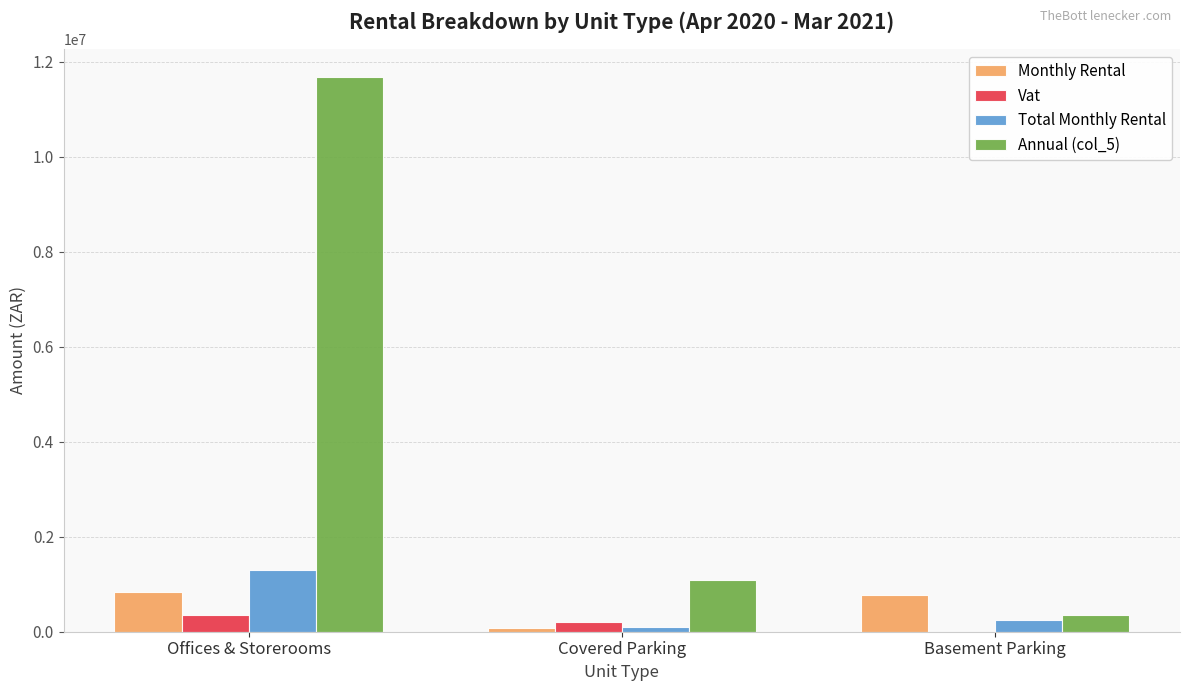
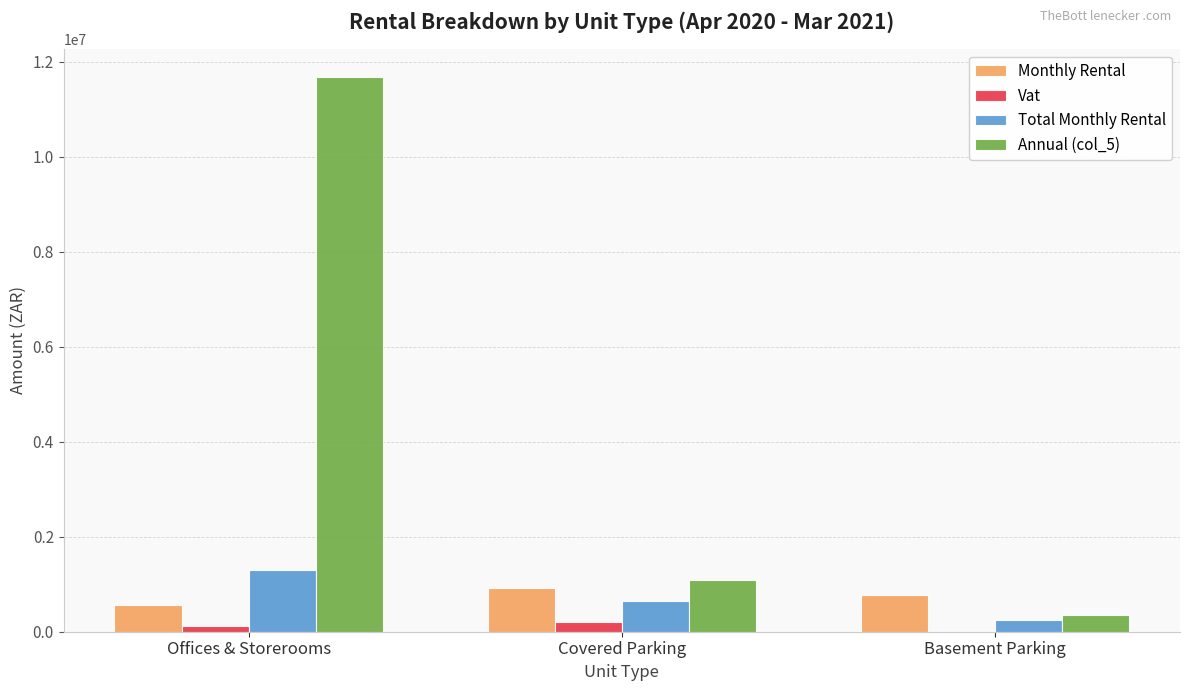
  {
    "Monthly Rental": {
-     "Offices & Storerooms": 800000,
-     "Covered Parking": 100000,
+     "Offices & Storerooms": 600000,
+     "Covered Parking": 900000,
      "Basement Parking": 800000
    },
    "Vat": {
-     "Offices & Storerooms": 400000,
+     "Offices & Storerooms": 100000,
      "Covered Parking": 200000
    },
    "Total Monthly Rental": {
      "Offices & Storerooms": 1300000,
-     "Covered Parking": 100000,
+     "Covered Parking": 600000,
      "Basement Parking": 200000
    },
    "Annual (col_5)": {
      "Offices & Storerooms": 11700000,
      "Covered Parking": 1100000,
      "Basement Parking": 400000
    }
  }
